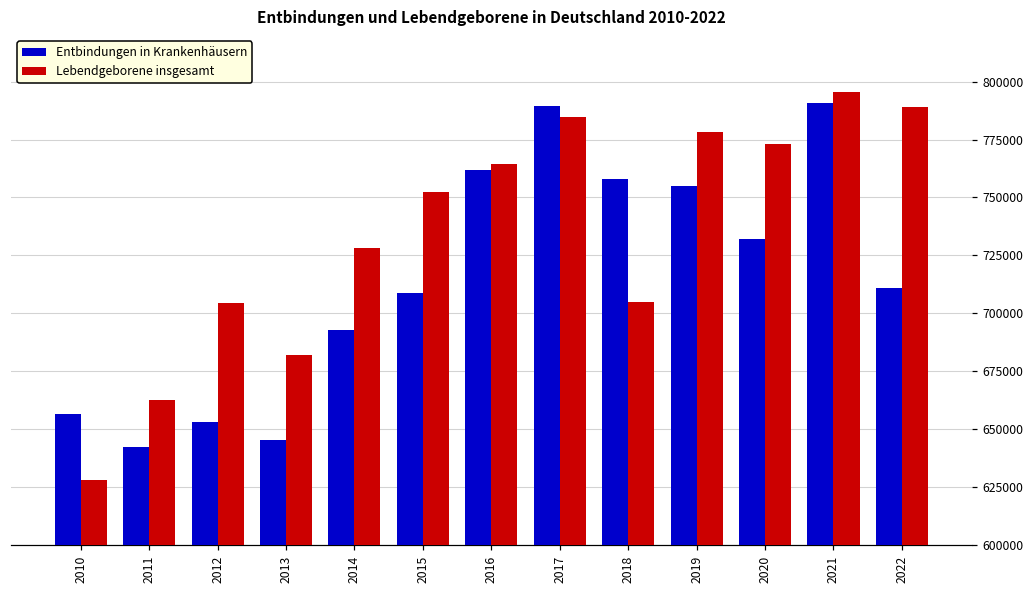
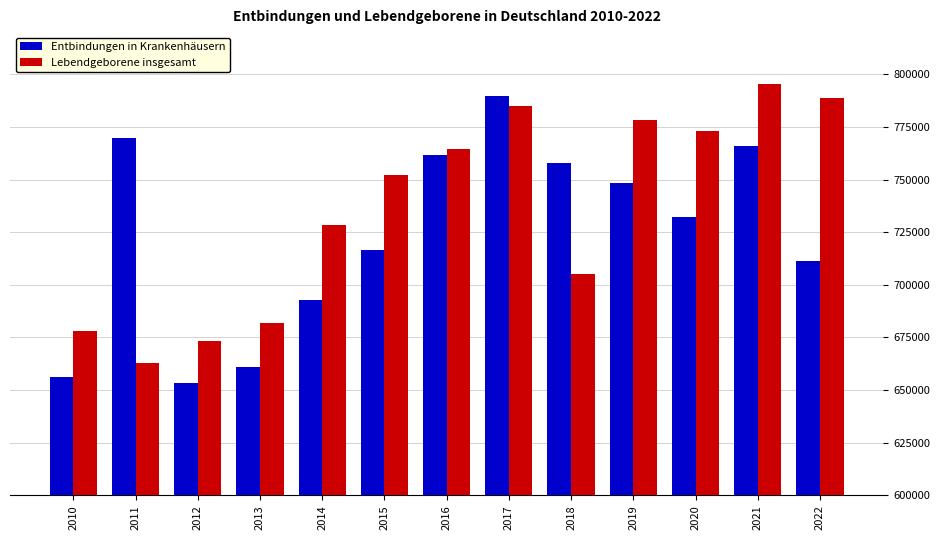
  {
    "Entbindungen in Krankenhäusern": {
      "2010": 656000,
-     "2011": 642000,
+     "2011": 770000,
      "2012": 653000,
-     "2013": 645000,
+     "2013": 661000,
      "2014": 693000,
-     "2015": 709000,
+     "2015": 717000,
      "2016": 762000,
      "2017": 790000,
      "2018": 758000,
-     "2019": 755000,
+     "2019": 748000,
      "2020": 732000,
-     "2021": 791000,
+     "2021": 766000,
      "2022": 711000
    },
    "Lebendgeborene insgesamt": {
-     "2010": 628000,
+     "2010": 678000,
      "2011": 663000,
-     "2012": 705000,
+     "2012": 674000,
      "2013": 682000,
      "2014": 728000,
      "2015": 752000,
      "2016": 764000,
      "2017": 785000,
      "2018": 705000,
      "2019": 778000,
      "2020": 773000,
      "2021": 795000,
      "2022": 789000
    }
  }
